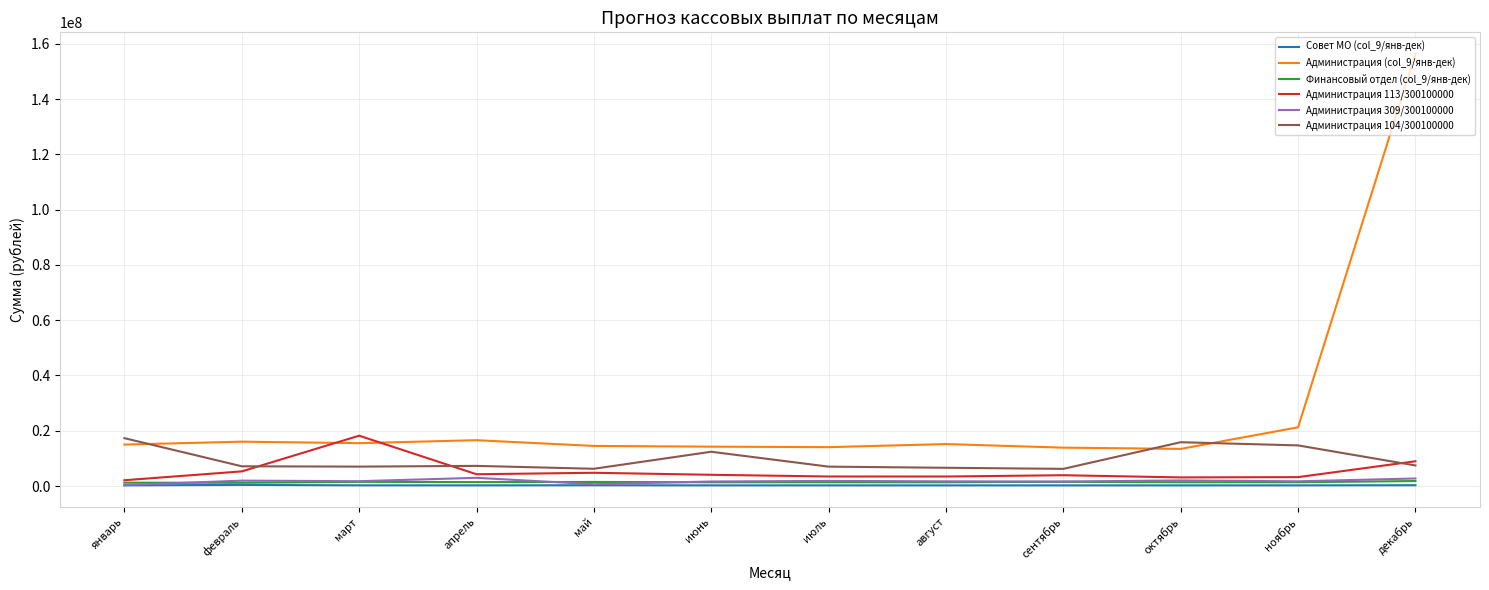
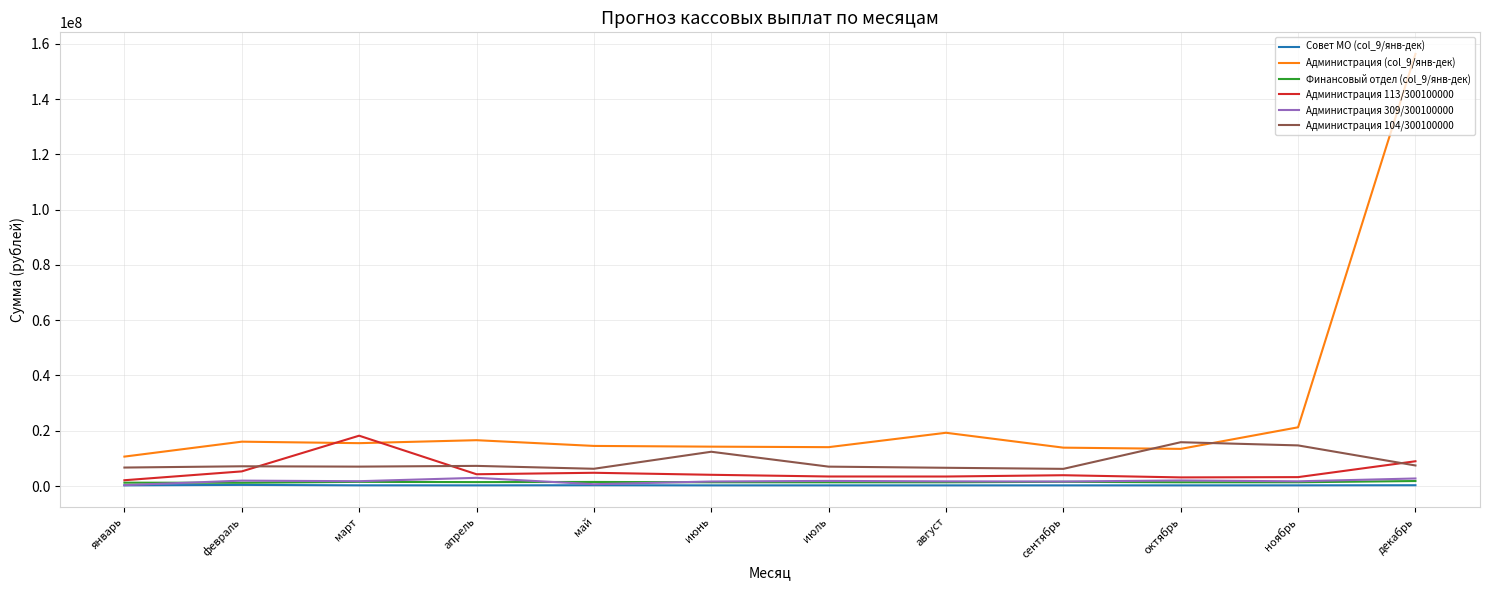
  {
    "Совет МО (col_9/янв-дек)": {
      "март": 0,
      "апрель": 0,
      "июнь": 0,
      "июль": 0,
      "август": 0,
      "сентябрь": 0,
      "октябрь": 0,
      "ноябрь": 0,
      "декабрь": 0
    },
    "Администрация (col_9/янв-дек)": {
-     "январь": 15000000,
+     "январь": 11000000,
      "февраль": 16000000,
      "март": 16000000,
      "апрель": 17000000,
      "май": 15000000,
      "июнь": 14000000,
      "июль": 14000000,
-     "август": 15000000,
+     "август": 19000000,
      "сентябрь": 14000000,
      "октябрь": 13000000,
      "ноябрь": 21000000
    },
    "Финансовый отдел (col_9/янв-дек)": {
      "апрель": 1000000
    },
    "Администрация 113/300100000": {
      "февраль": 5000000,
      "март": 18000000,
      "апрель": 4000000,
      "май": 5000000,
      "июнь": 4000000,
      "июль": 3000000,
      "август": 3000000,
      "сентябрь": 4000000,
      "октябрь": 3000000,
      "ноябрь": 3000000,
      "декабрь": 9000000
    },
    "Администрация 309/300100000": {
      "апрель": 3000000
    },
    "Администрация 104/300100000": {
-     "январь": 17000000,
+     "январь": 7000000,
      "февраль": 7000000,
      "март": 7000000,
      "апрель": 7000000,
      "май": 6000000,
      "июнь": 12000000,
      "июль": 7000000,
      "август": 7000000,
      "сентябрь": 6000000,
      "октябрь": 16000000,
      "ноябрь": 15000000,
      "декабрь": 7000000
    }
  }
